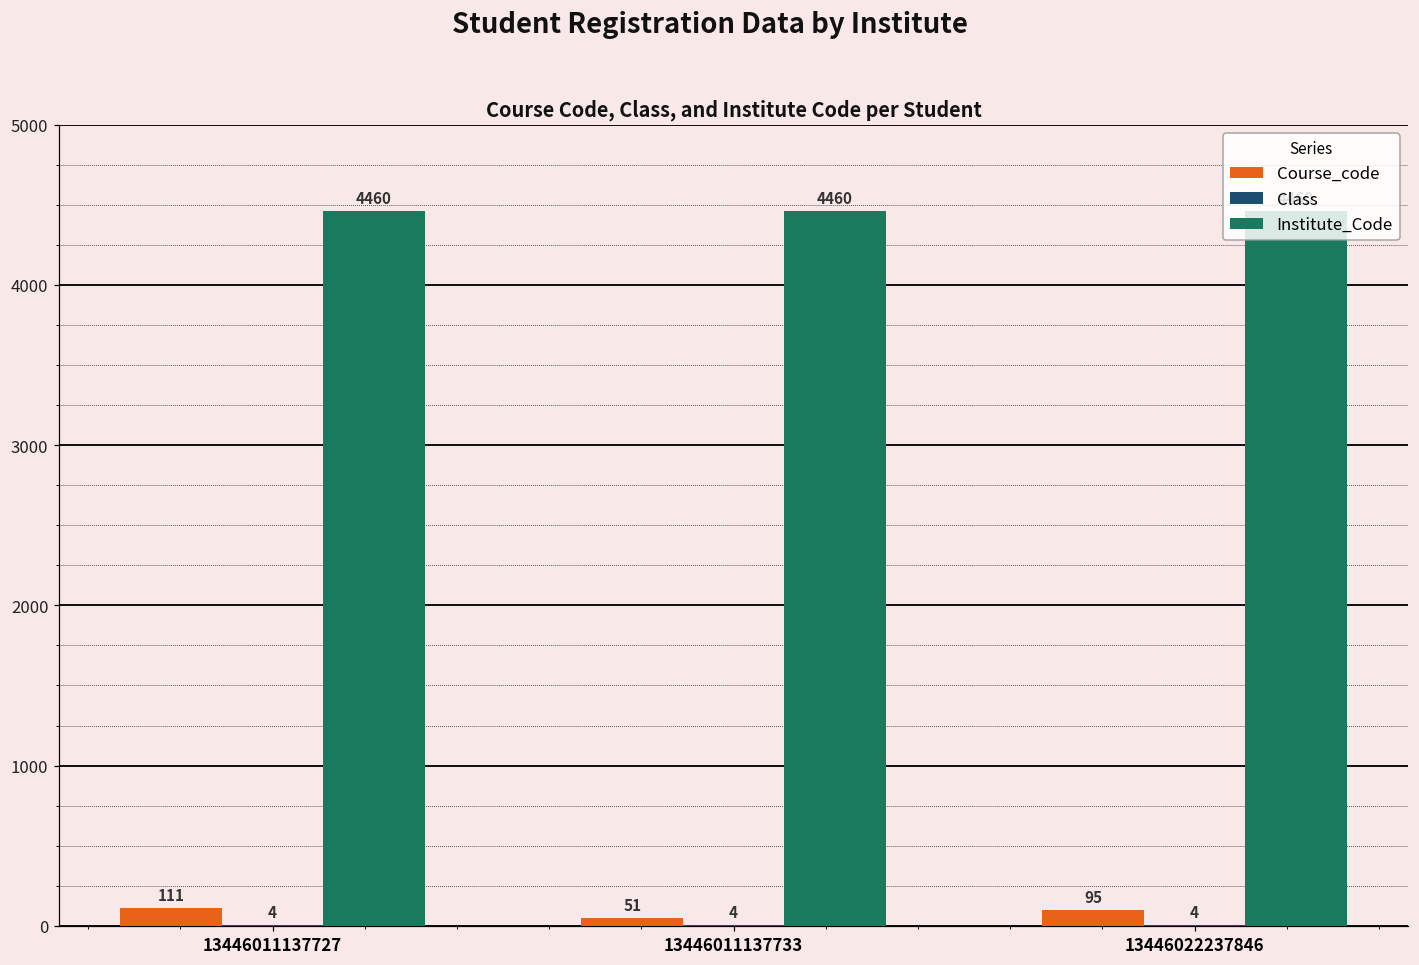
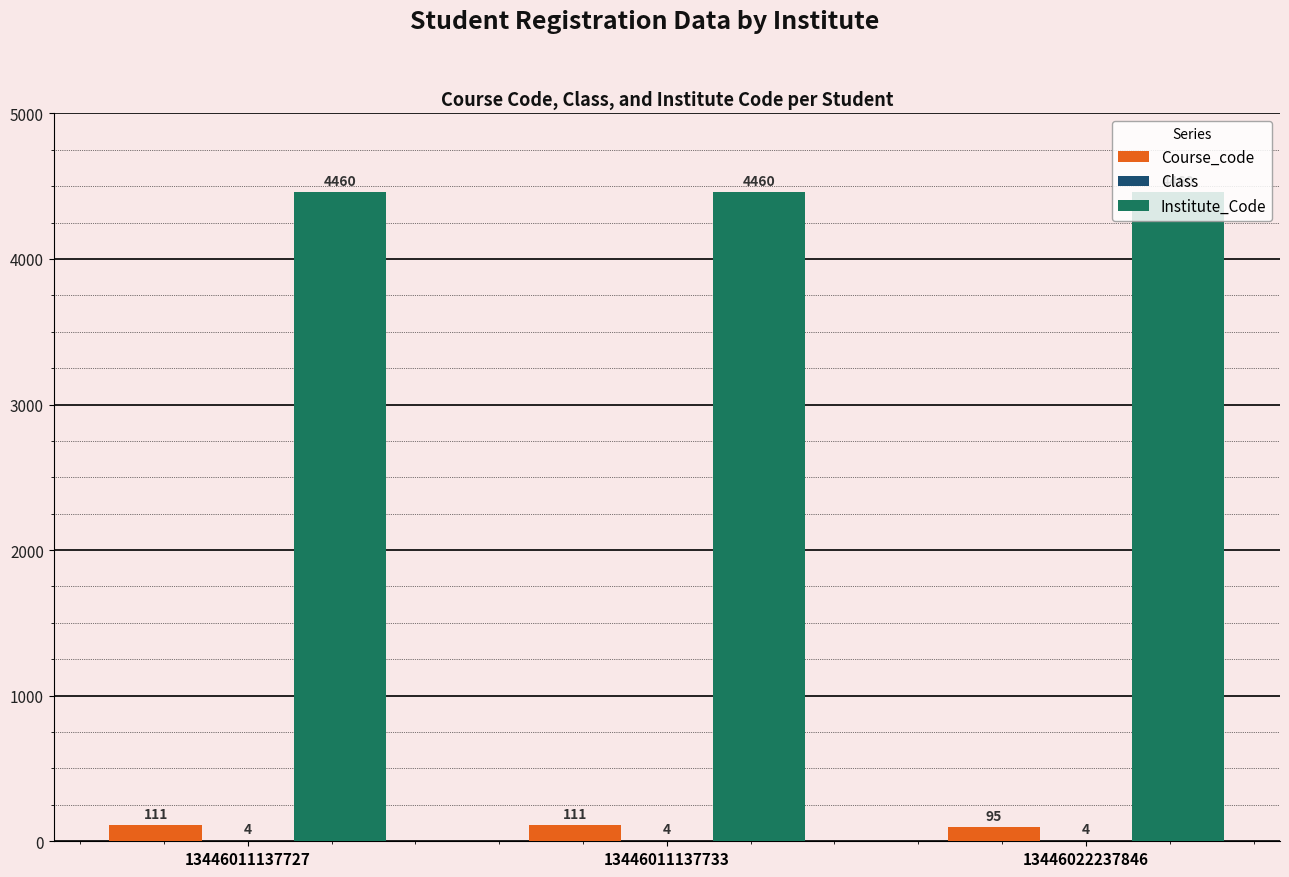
  {
    "Course_code": {
      "13446011137727": 111,
-     "13446011137733": 51,
+     "13446011137733": 111,
      "13446022237846": 95
    }
  }
